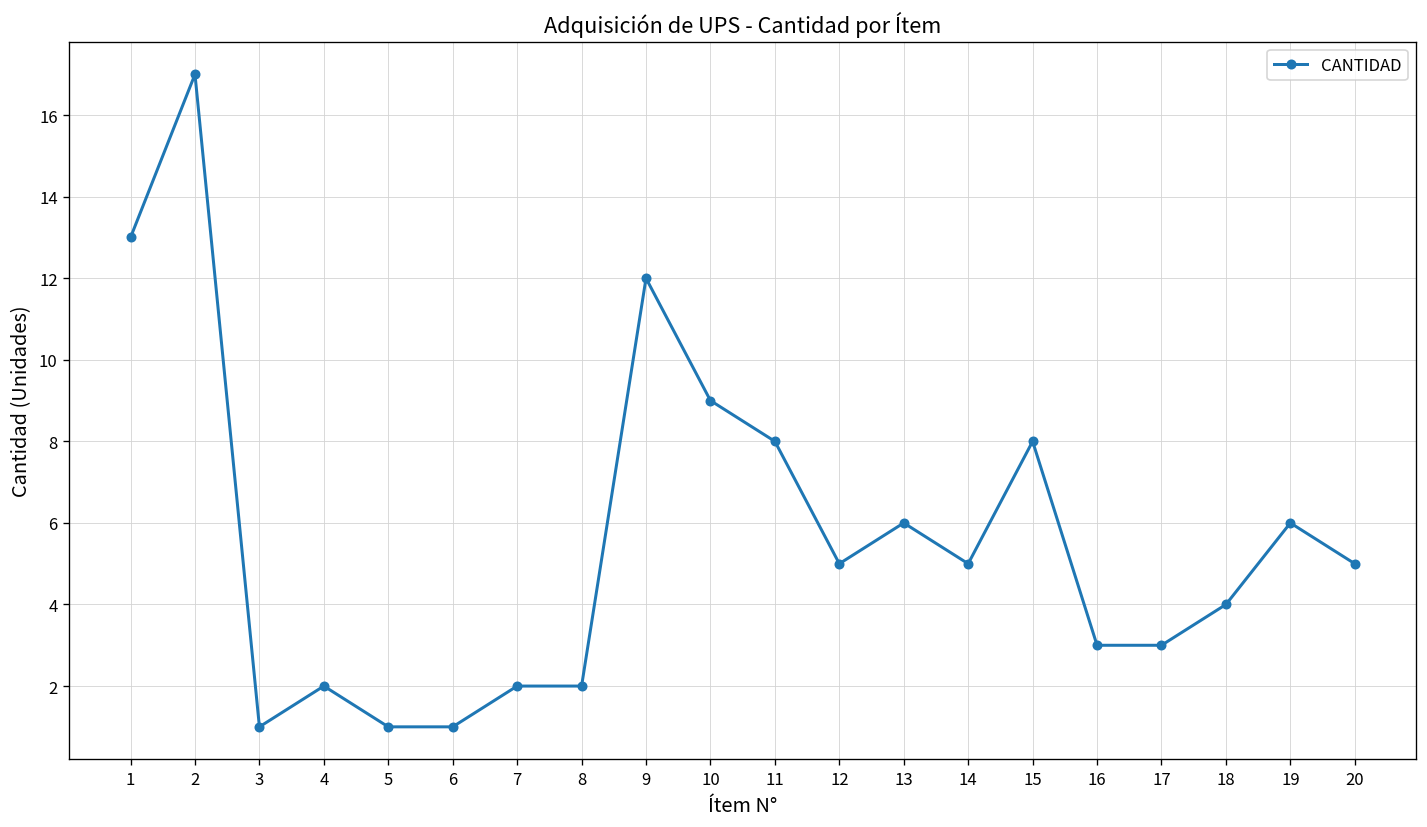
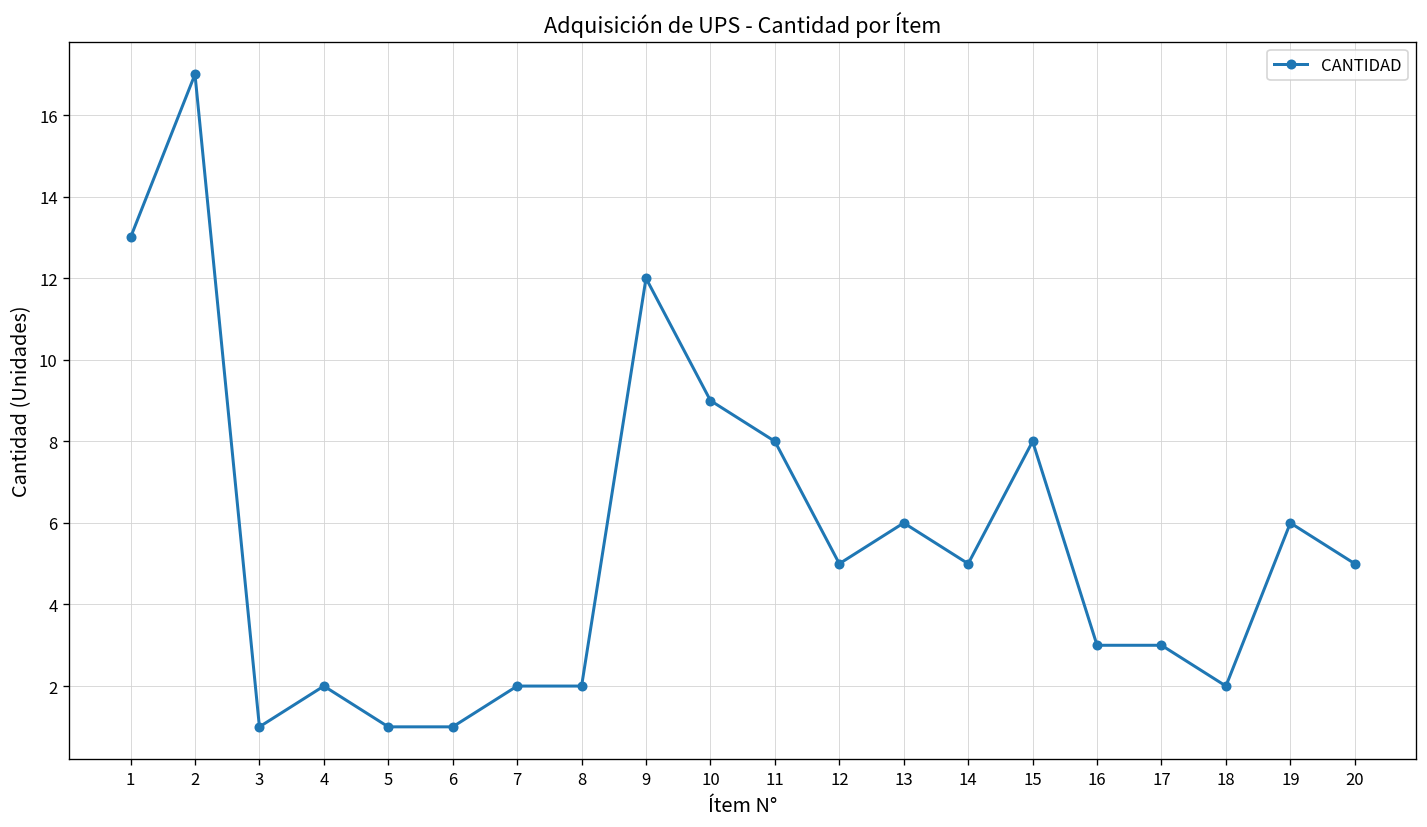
  {
    "1": 13,
    "2": 17,
    "3": 1,
    "4": 2,
    "5": 1,
    "6": 1,
    "7": 2,
    "8": 2,
    "9": 12,
    "10": 9,
    "11": 8,
    "12": 5,
    "13": 6,
    "14": 5,
    "15": 8,
    "16": 3,
    "17": 3,
-   "18": 4,
+   "18": 2,
    "19": 6,
    "20": 5
  }
